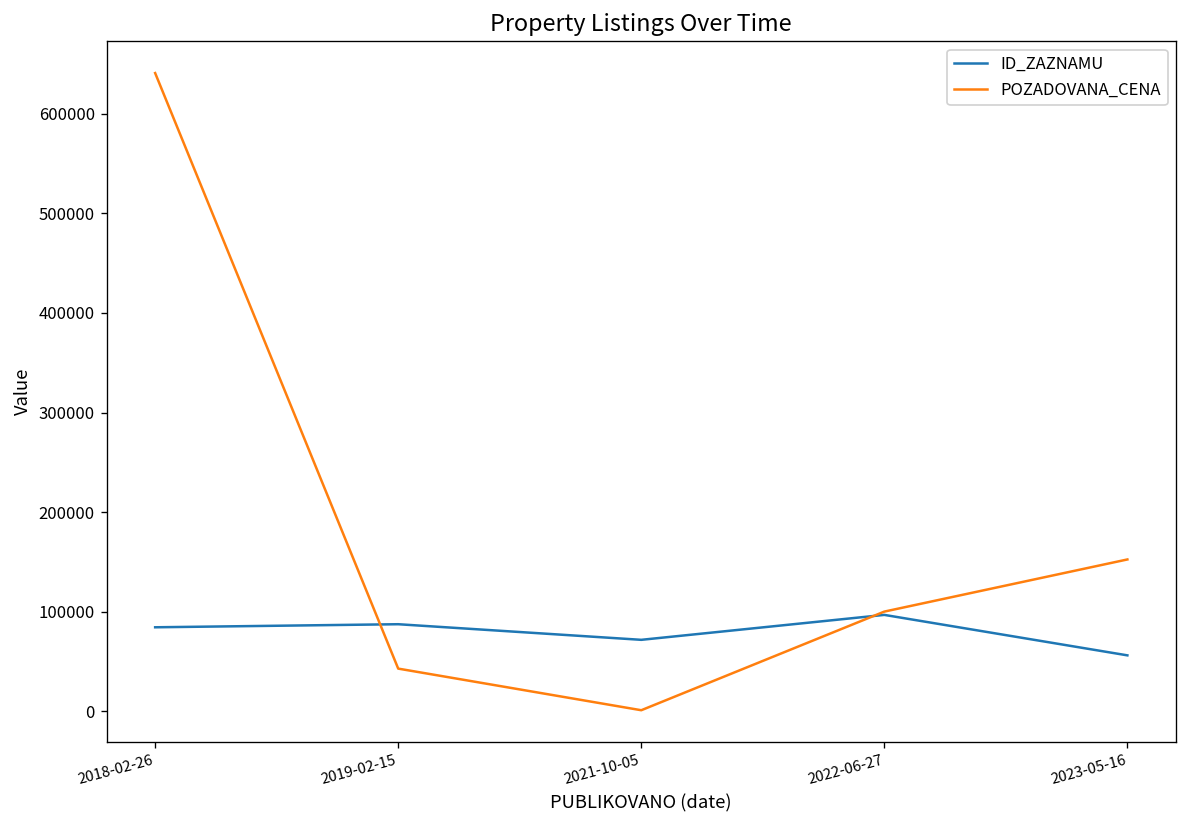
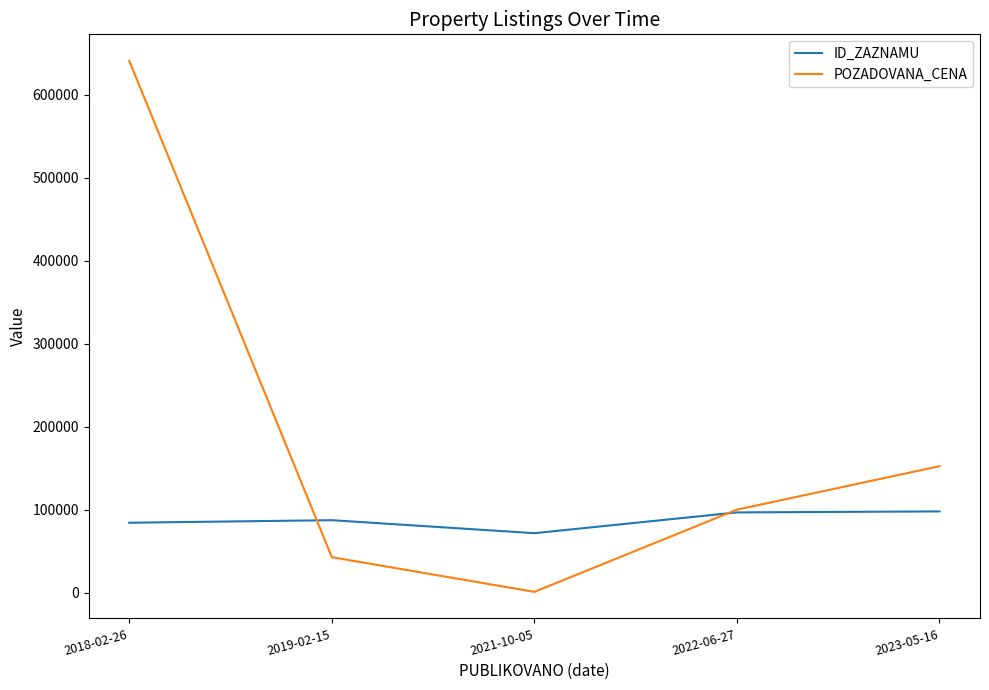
  {
    "ID_ZAZNAMU": {
      "2018-02-26": 80000,
      "2019-02-15": 90000,
      "2021-10-05": 70000,
      "2022-06-27": 100000,
-     "2023-05-16": 60000
+     "2023-05-16": 100000
    },
    "POZADOVANA_CENA": {
      "2018-02-26": 640000,
      "2019-02-15": 40000,
      "2021-10-05": 0,
      "2022-06-27": 100000,
      "2023-05-16": 150000
    }
  }
